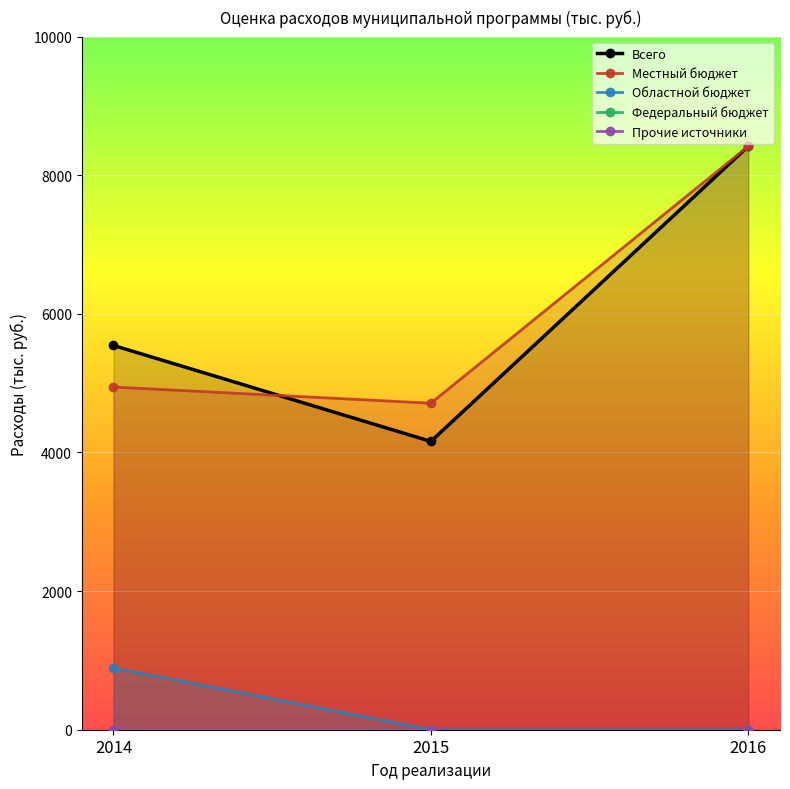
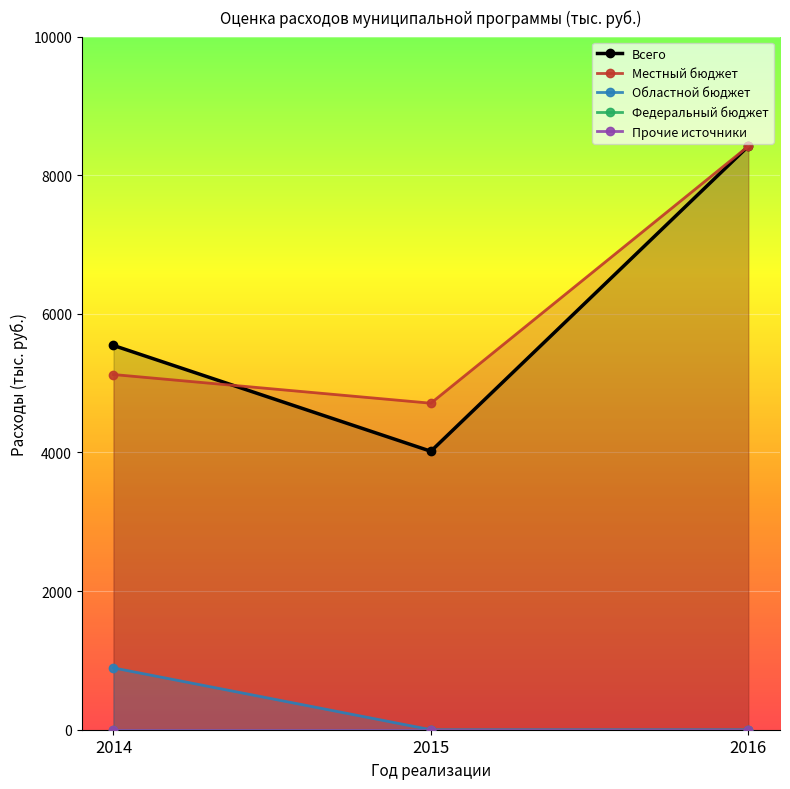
  {
    "Всего": {
      "2014": 5500,
-     "2015": 4200
+     "2015": 4000
    },
    "Местный бюджет": {
-     "2014": 4900,
+     "2014": 5100,
      "2015": 4700
    },
    "Областной бюджет": {
      "2014": 900
    },
    "Прочие источники": {
      "2014": 0
    }
  }
